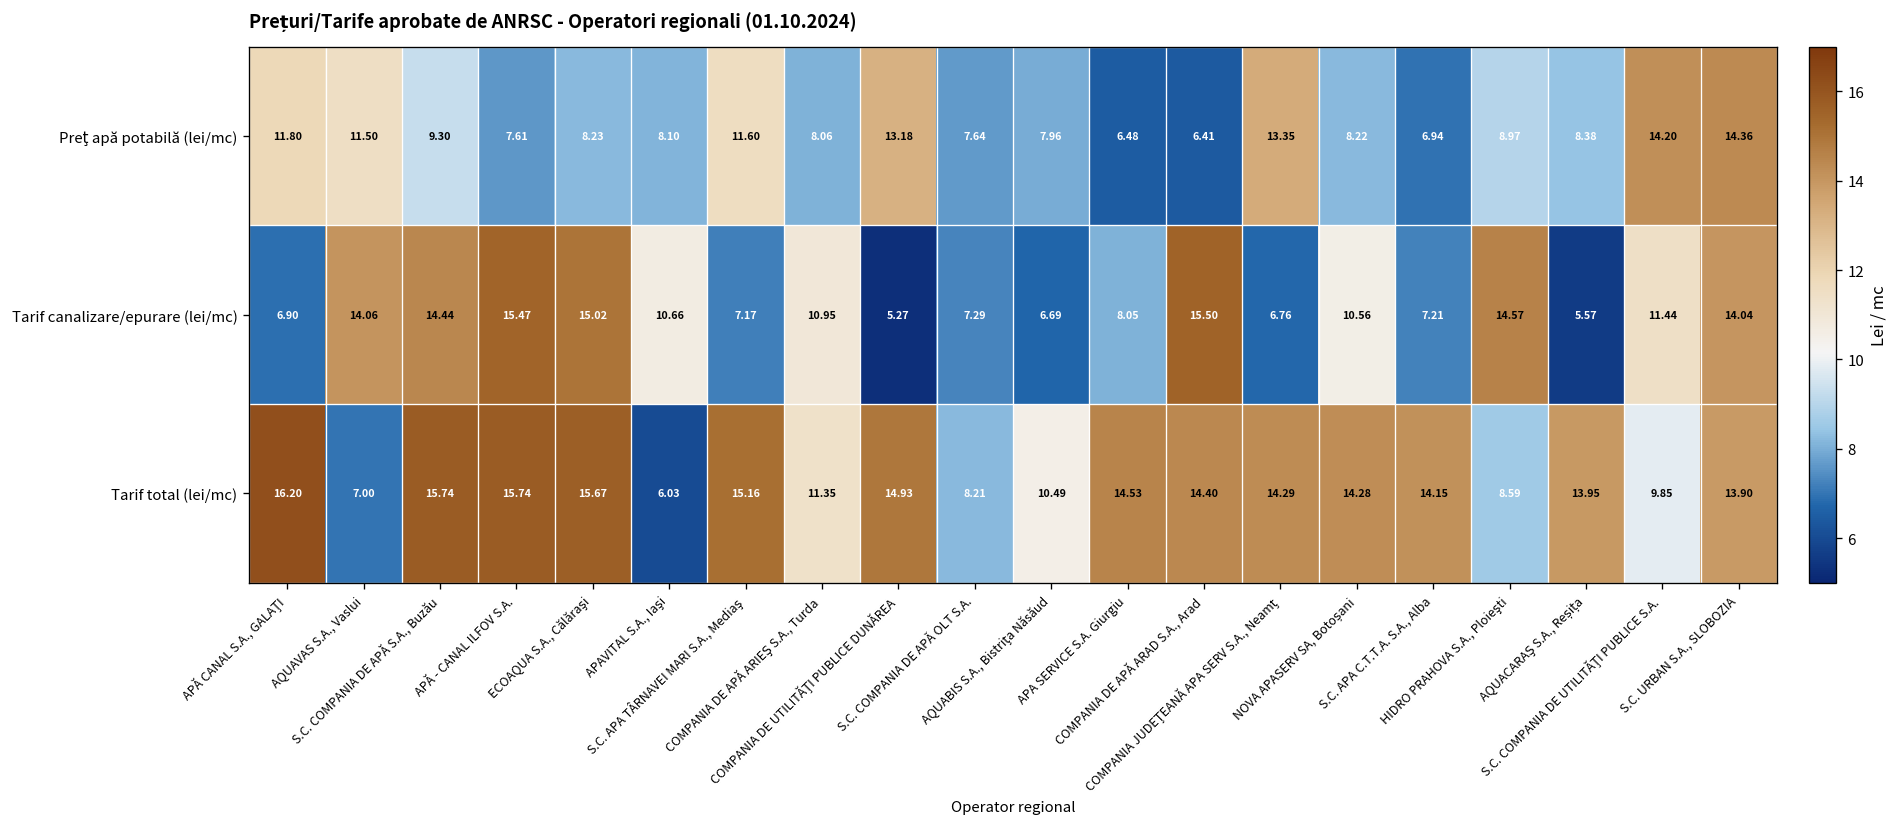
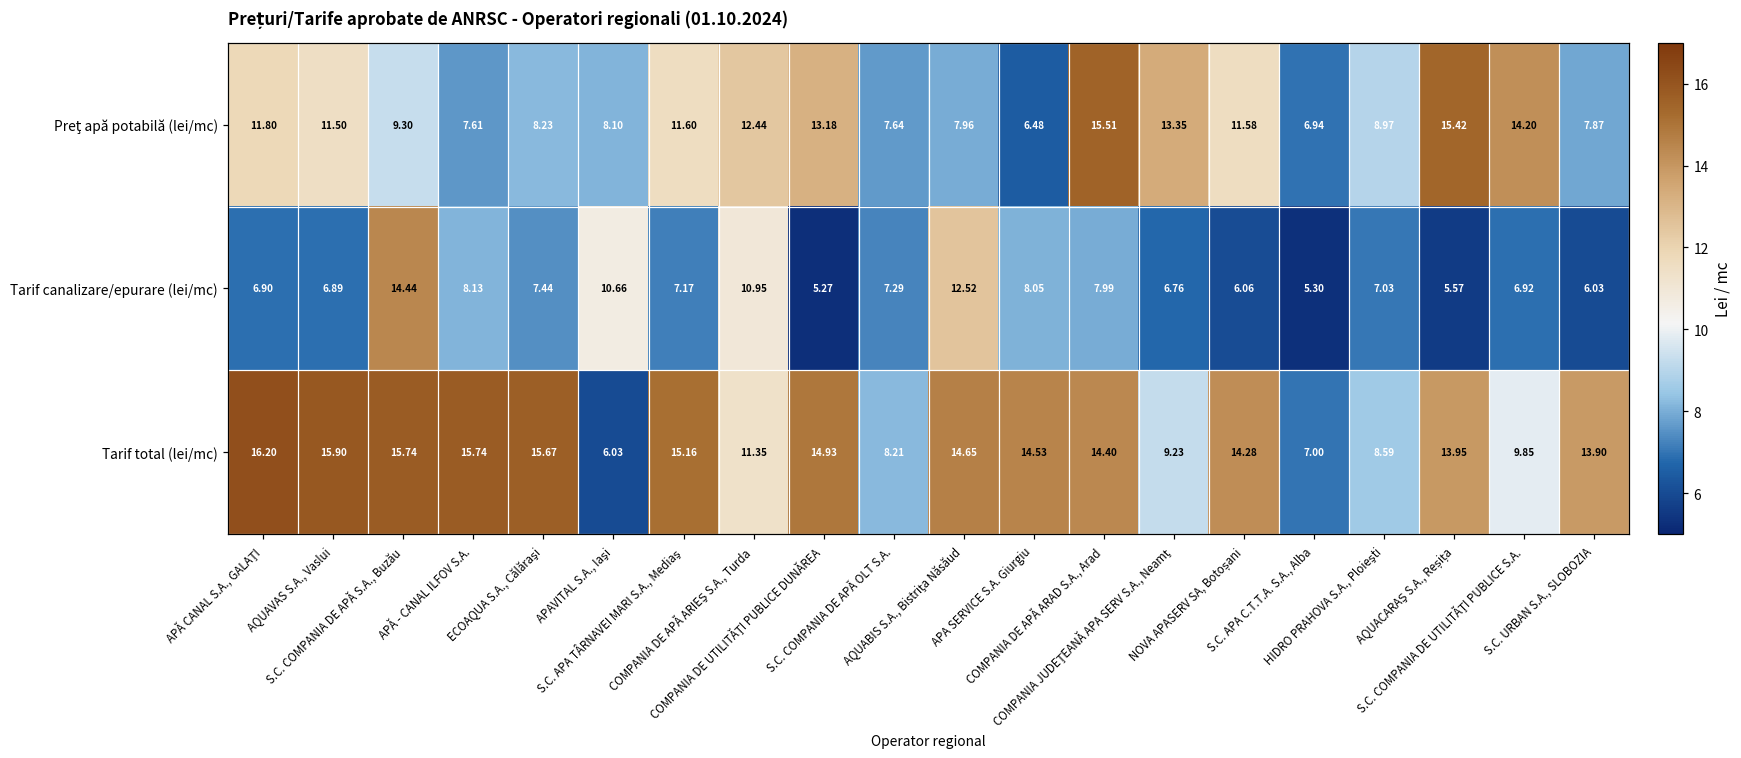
  {
    "Preţ apă potabilă (lei/mc)": {
      "APĂ CANAL S.A., GALAŢI": 11.80,
      "AQUAVAS S.A., Vaslui": 11.50,
      "S.C. COMPANIA DE APĂ S.A., Buzău": 9.30,
      "APĂ - CANAL ILFOV S.A.": 7.61,
      "ECOAQUA S.A., Călăraşi": 8.23,
      "APAVITAL S.A., Iaşi": 8.10,
      "S.C. APA TÂRNAVEI MARI S.A., Mediaş": 11.60,
-     "COMPANIA DE APĂ ARIEŞ S.A., Turda": 8.06,
+     "COMPANIA DE APĂ ARIEŞ S.A., Turda": 12.44,
      "COMPANIA DE UTILITĂŢI PUBLICE DUNĂREA": 13.18,
      "S.C. COMPANIA DE APǍ OLT S.A.": 7.64,
      "AQUABIS S.A., Bistriţa Năsăud": 7.96,
      "APA SERVICE S.A. Giurgiu": 6.48,
-     "COMPANIA DE APĂ ARAD S.A., Arad": 6.41,
+     "COMPANIA DE APĂ ARAD S.A., Arad": 15.51,
      "COMPANIA JUDEŢEANĂ APA SERV S.A., Neamţ": 13.35,
-     "NOVA APASERV SA, Botoșani": 8.22,
+     "NOVA APASERV SA, Botoșani": 11.58,
      "S.C. APA C.T.T.A. S.A., Alba": 6.94,
      "HIDRO PRAHOVA S.A., Ploieşti": 8.97,
-     "AQUACARAŞ S.A., Reșița": 8.38,
+     "AQUACARAŞ S.A., Reșița": 15.42,
      "S.C. COMPANIA DE UTILITĂŢI PUBLICE S.A.": 14.20,
-     "S.C. URBAN S.A., SLOBOZIA": 14.36
+     "S.C. URBAN S.A., SLOBOZIA": 7.87
    },
    "Tarif canalizare/epurare (lei/mc)": {
      "APĂ CANAL S.A., GALAŢI": 6.90,
-     "AQUAVAS S.A., Vaslui": 14.06,
+     "AQUAVAS S.A., Vaslui": 6.89,
      "S.C. COMPANIA DE APĂ S.A., Buzău": 14.44,
-     "APĂ - CANAL ILFOV S.A.": 15.47,
-     "ECOAQUA S.A., Călăraşi": 15.02,
+     "APĂ - CANAL ILFOV S.A.": 8.13,
+     "ECOAQUA S.A., Călăraşi": 7.44,
      "APAVITAL S.A., Iaşi": 10.66,
      "S.C. APA TÂRNAVEI MARI S.A., Mediaş": 7.17,
      "COMPANIA DE APĂ ARIEŞ S.A., Turda": 10.95,
      "COMPANIA DE UTILITĂŢI PUBLICE DUNĂREA": 5.27,
      "S.C. COMPANIA DE APǍ OLT S.A.": 7.29,
-     "AQUABIS S.A., Bistriţa Năsăud": 6.69,
+     "AQUABIS S.A., Bistriţa Năsăud": 12.52,
      "APA SERVICE S.A. Giurgiu": 8.05,
-     "COMPANIA DE APĂ ARAD S.A., Arad": 15.50,
+     "COMPANIA DE APĂ ARAD S.A., Arad": 7.99,
      "COMPANIA JUDEŢEANĂ APA SERV S.A., Neamţ": 6.76,
-     "NOVA APASERV SA, Botoșani": 10.56,
-     "S.C. APA C.T.T.A. S.A., Alba": 7.21,
-     "HIDRO PRAHOVA S.A., Ploieşti": 14.57,
+     "NOVA APASERV SA, Botoșani": 6.06,
+     "S.C. APA C.T.T.A. S.A., Alba": 5.30,
+     "HIDRO PRAHOVA S.A., Ploieşti": 7.03,
      "AQUACARAŞ S.A., Reșița": 5.57,
-     "S.C. COMPANIA DE UTILITĂŢI PUBLICE S.A.": 11.44,
-     "S.C. URBAN S.A., SLOBOZIA": 14.04
+     "S.C. COMPANIA DE UTILITĂŢI PUBLICE S.A.": 6.92,
+     "S.C. URBAN S.A., SLOBOZIA": 6.03
    },
    "Tarif total (lei/mc)": {
      "APĂ CANAL S.A., GALAŢI": 16.20,
-     "AQUAVAS S.A., Vaslui": 7.00,
+     "AQUAVAS S.A., Vaslui": 15.90,
      "S.C. COMPANIA DE APĂ S.A., Buzău": 15.74,
      "APĂ - CANAL ILFOV S.A.": 15.74,
      "ECOAQUA S.A., Călăraşi": 15.67,
      "APAVITAL S.A., Iaşi": 6.03,
      "S.C. APA TÂRNAVEI MARI S.A., Mediaş": 15.16,
      "COMPANIA DE APĂ ARIEŞ S.A., Turda": 11.35,
      "COMPANIA DE UTILITĂŢI PUBLICE DUNĂREA": 14.93,
      "S.C. COMPANIA DE APǍ OLT S.A.": 8.21,
-     "AQUABIS S.A., Bistriţa Năsăud": 10.49,
+     "AQUABIS S.A., Bistriţa Năsăud": 14.65,
      "APA SERVICE S.A. Giurgiu": 14.53,
      "COMPANIA DE APĂ ARAD S.A., Arad": 14.40,
-     "COMPANIA JUDEŢEANĂ APA SERV S.A., Neamţ": 14.29,
+     "COMPANIA JUDEŢEANĂ APA SERV S.A., Neamţ": 9.23,
      "NOVA APASERV SA, Botoșani": 14.28,
-     "S.C. APA C.T.T.A. S.A., Alba": 14.15,
+     "S.C. APA C.T.T.A. S.A., Alba": 7.00,
      "HIDRO PRAHOVA S.A., Ploieşti": 8.59,
      "AQUACARAŞ S.A., Reșița": 13.95,
      "S.C. COMPANIA DE UTILITĂŢI PUBLICE S.A.": 9.85,
      "S.C. URBAN S.A., SLOBOZIA": 13.90
    }
  }
